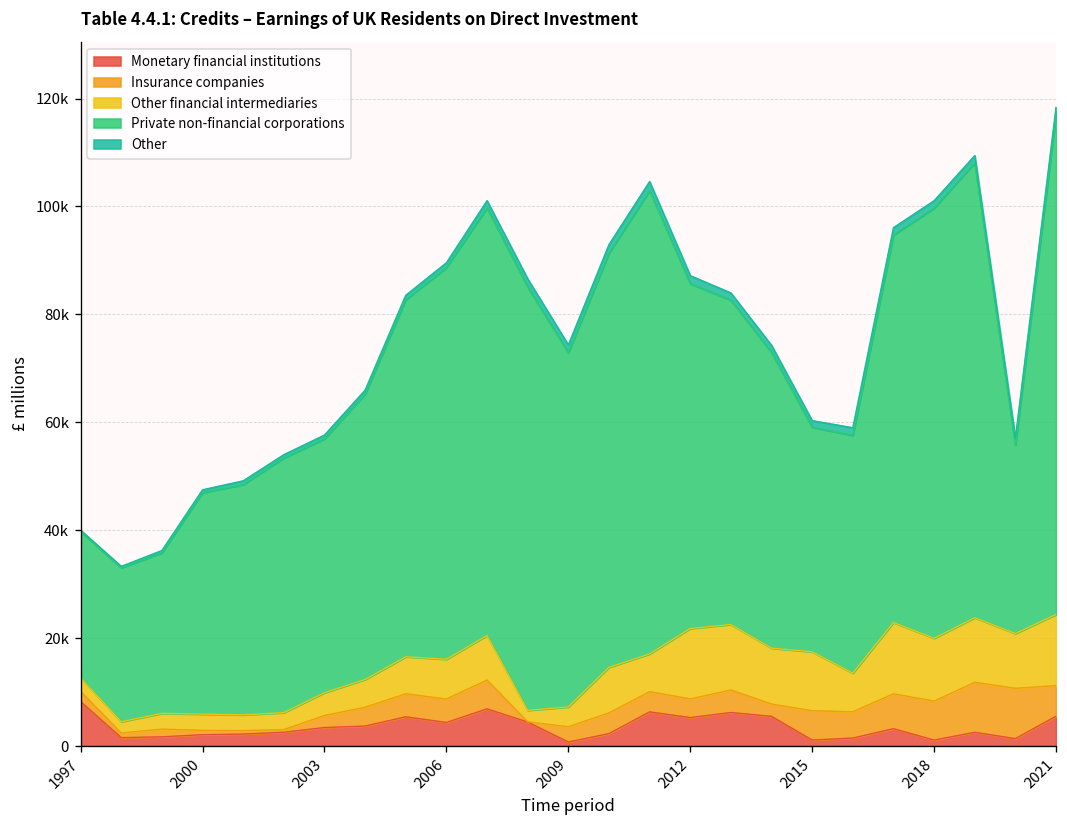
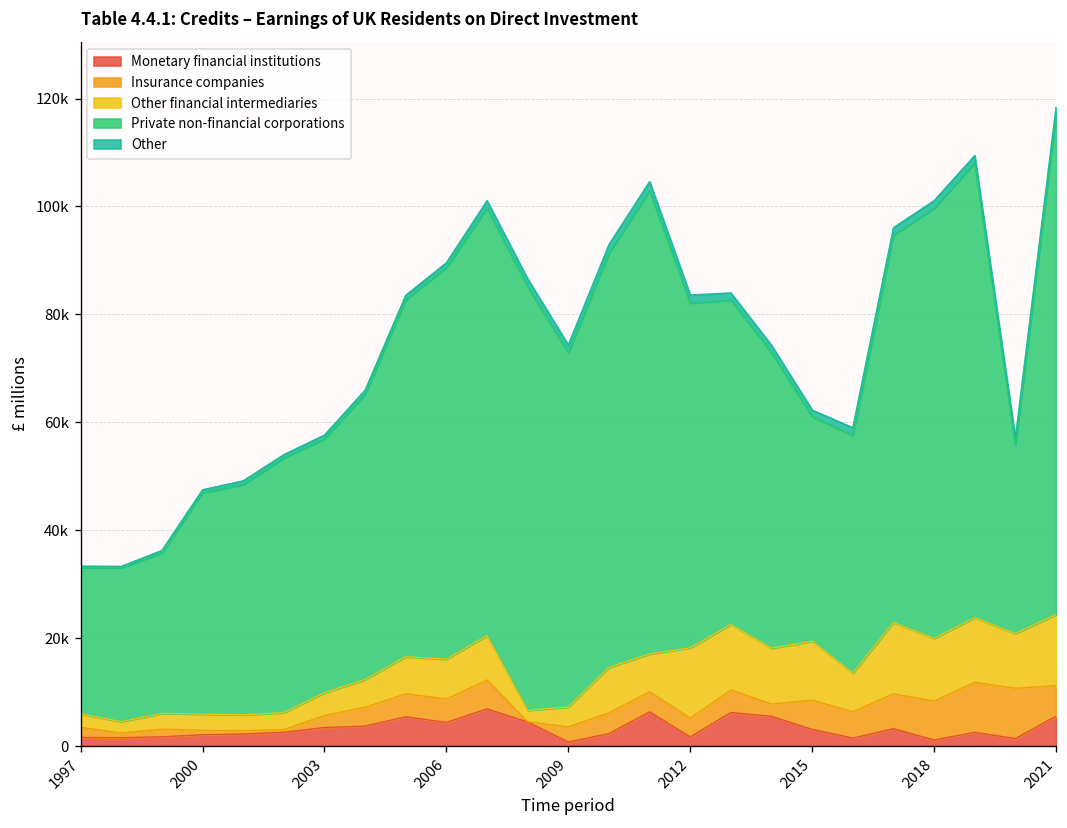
  {
    "Monetary financial institutions": {
-     "1997": 8000,
+     "1997": 2000,
      "2000": 2000,
      "2003": 3000,
      "2006": 4000,
      "2009": 1000,
-     "2012": 5000,
-     "2015": 1000,
+     "2012": 2000,
+     "2015": 3000,
      "2018": 1000,
      "2021": 6000
    }
  }
